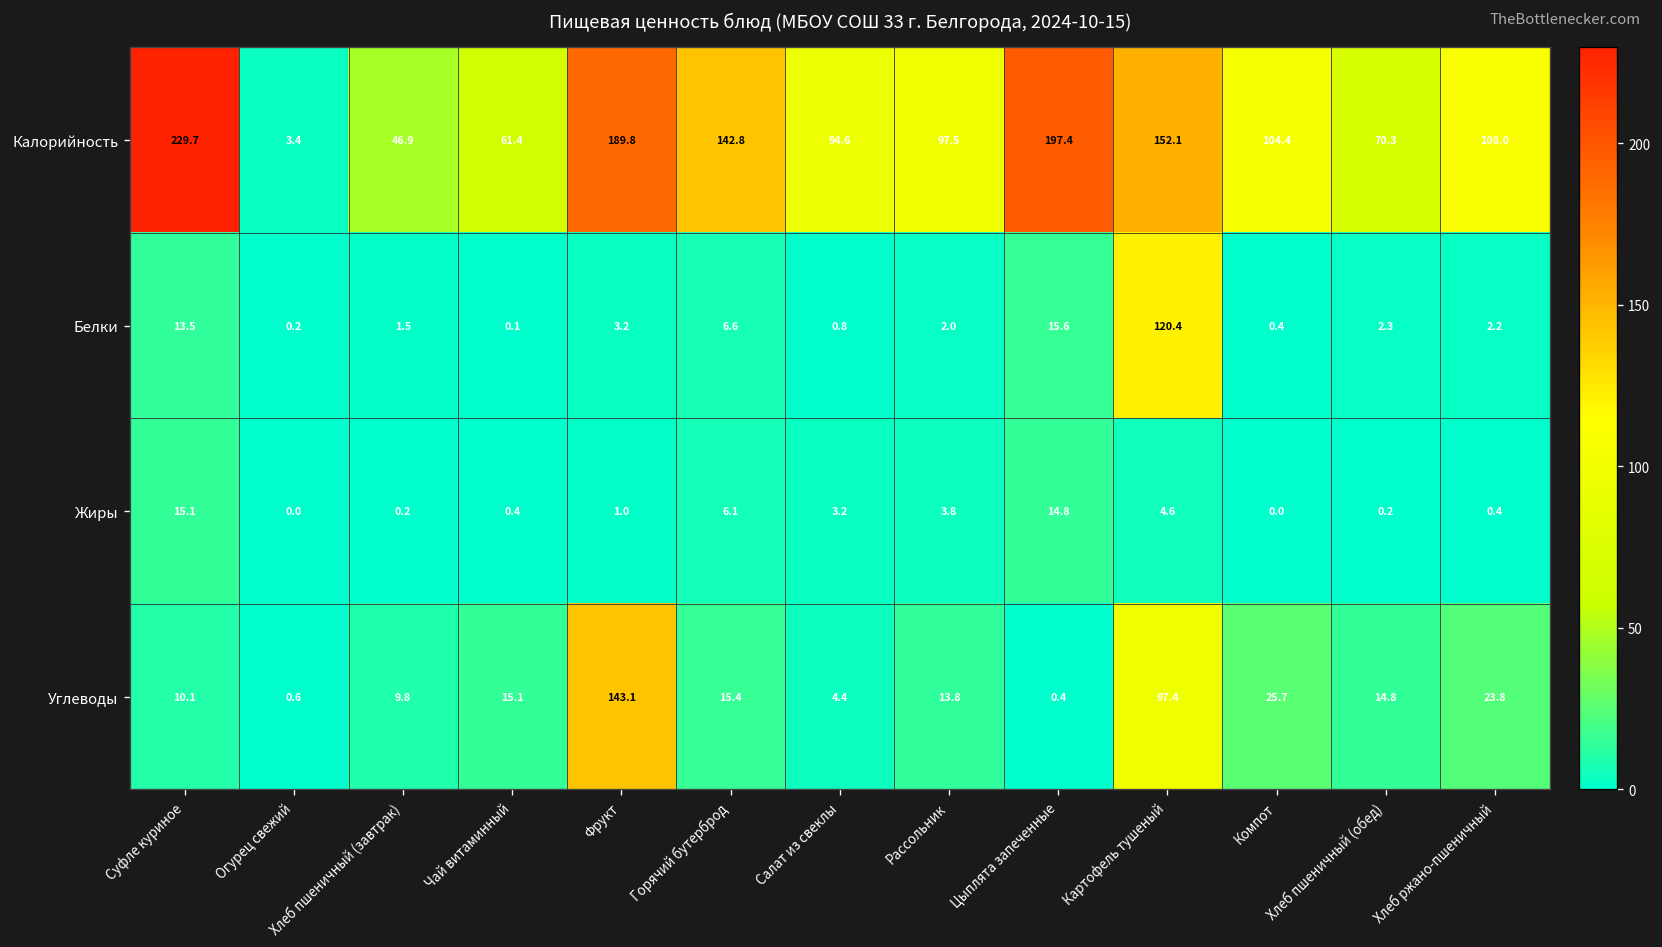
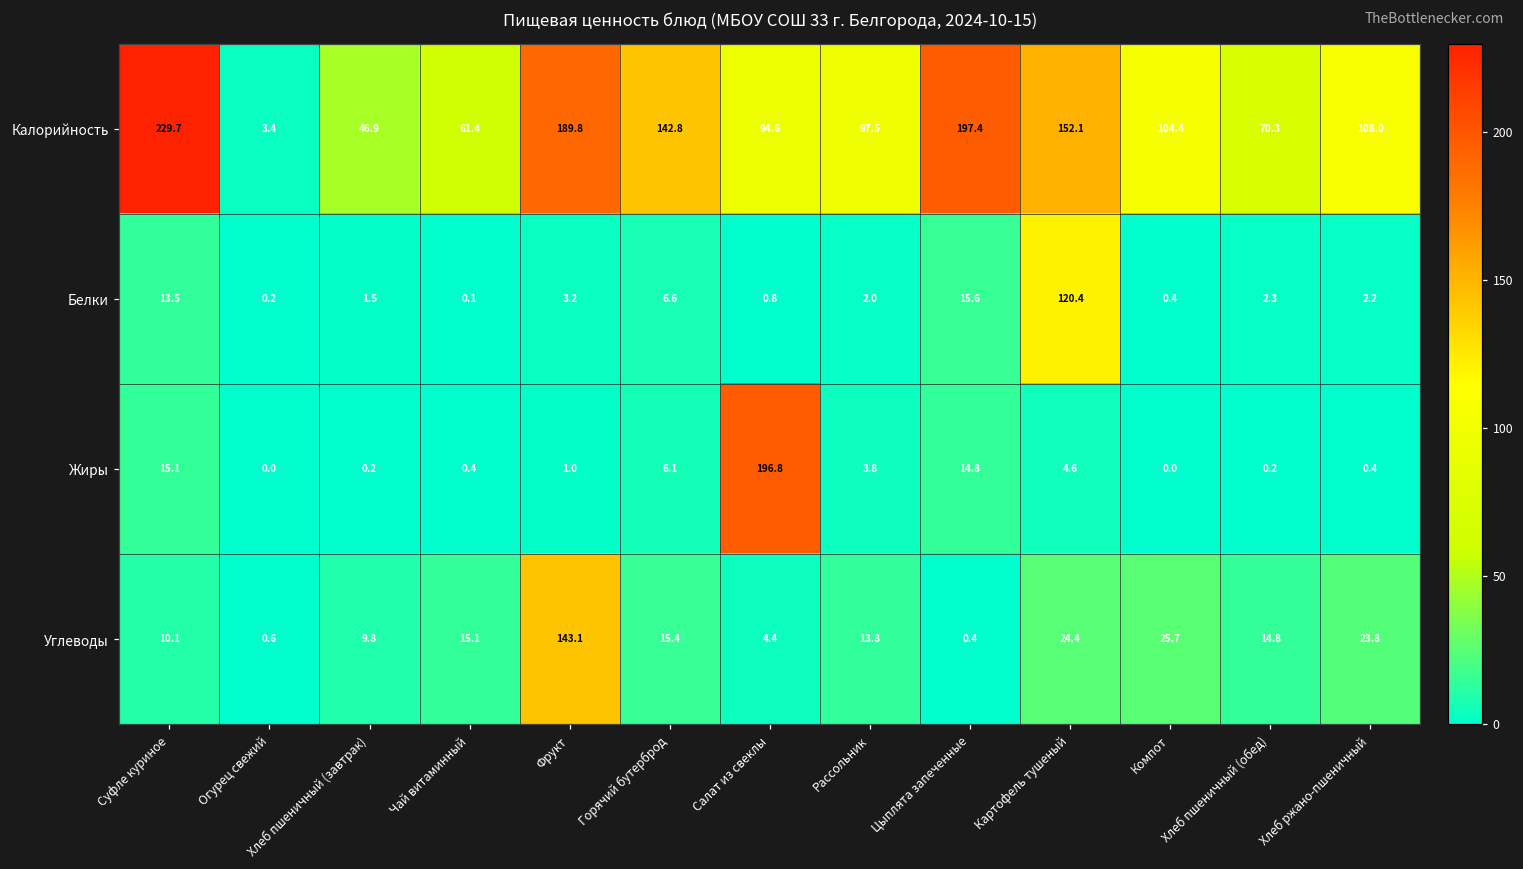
  {
    "Калорийность": {
      "Суфле куриное": 229.7,
      "Огурец свежий": 3.4,
      "Хлеб пшеничный (завтрак)": 46.9,
      "Чай витаминный": 61.4,
      "Фрукт": 189.8,
      "Горячий бутерброд": 142.8,
      "Салат из свеклы": 94.6,
      "Рассольник": 97.5,
      "Цыплята запеченные": 197.4,
      "Картофель тушеный": 152.1,
      "Компот": 104.4,
      "Хлеб пшеничный (обед)": 70.3,
      "Хлеб ржано-пшеничный": 108.0
    },
    "Белки": {
      "Суфле куриное": 13.5,
      "Огурец свежий": 0.2,
      "Хлеб пшеничный (завтрак)": 1.5,
      "Чай витаминный": 0.1,
      "Фрукт": 3.2,
      "Горячий бутерброд": 6.6,
      "Салат из свеклы": 0.8,
      "Рассольник": 2.0,
      "Цыплята запеченные": 15.6,
      "Картофель тушеный": 120.4,
      "Компот": 0.4,
      "Хлеб пшеничный (обед)": 2.3,
      "Хлеб ржано-пшеничный": 2.2
    },
    "Жиры": {
      "Суфле куриное": 15.1,
      "Огурец свежий": 0.0,
      "Хлеб пшеничный (завтрак)": 0.2,
      "Чай витаминный": 0.4,
      "Фрукт": 1.0,
      "Горячий бутерброд": 6.1,
-     "Салат из свеклы": 3.2,
+     "Салат из свеклы": 196.8,
      "Рассольник": 3.8,
      "Цыплята запеченные": 14.8,
      "Картофель тушеный": 4.6,
      "Компот": 0.0,
      "Хлеб пшеничный (обед)": 0.2,
      "Хлеб ржано-пшеничный": 0.4
    },
    "Углеводы": {
      "Суфле куриное": 10.1,
      "Огурец свежий": 0.6,
      "Хлеб пшеничный (завтрак)": 9.8,
      "Чай витаминный": 15.1,
      "Фрукт": 143.1,
      "Горячий бутерброд": 15.4,
      "Салат из свеклы": 4.4,
      "Рассольник": 13.8,
      "Цыплята запеченные": 0.4,
-     "Картофель тушеный": 97.4,
+     "Картофель тушеный": 24.4,
      "Компот": 25.7,
      "Хлеб пшеничный (обед)": 14.8,
      "Хлеб ржано-пшеничный": 23.8
    }
  }
